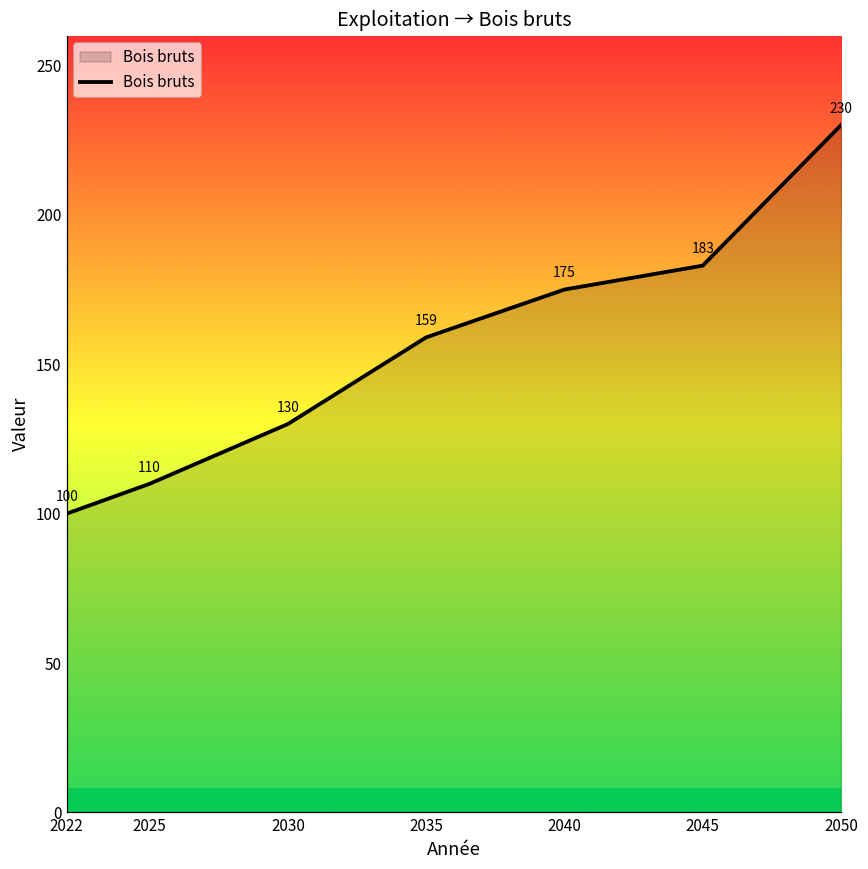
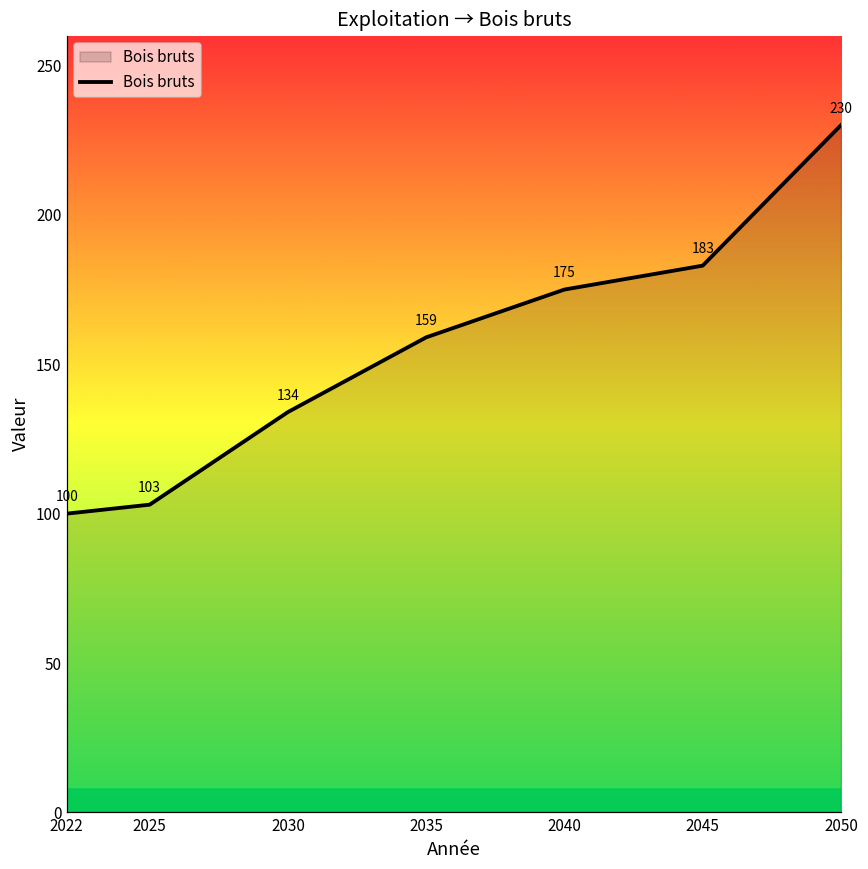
  {
    "2022": 100,
-   "2025": 110,
-   "2030": 130,
+   "2025": 103,
+   "2030": 134,
    "2035": 159,
    "2040": 175,
    "2045": 183,
    "2050": 230
  }
